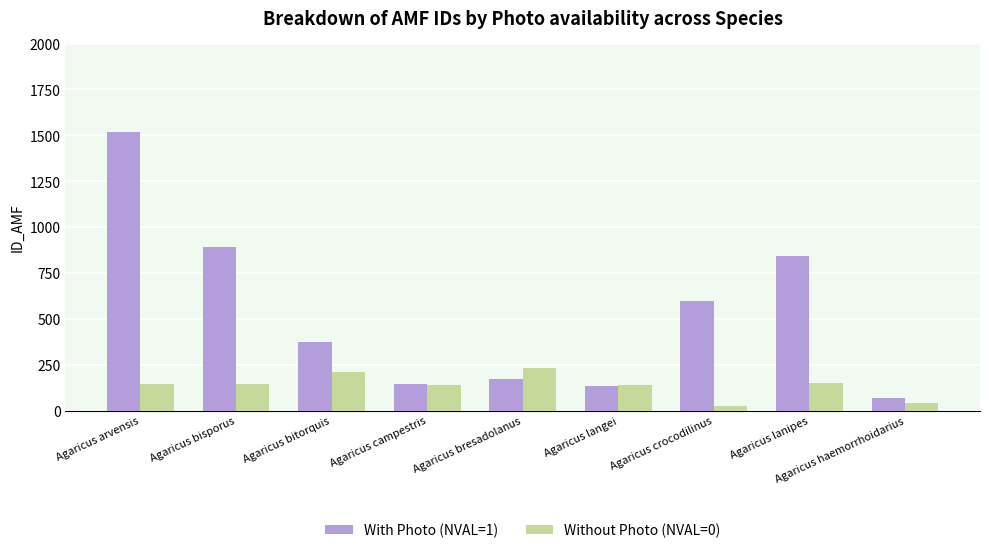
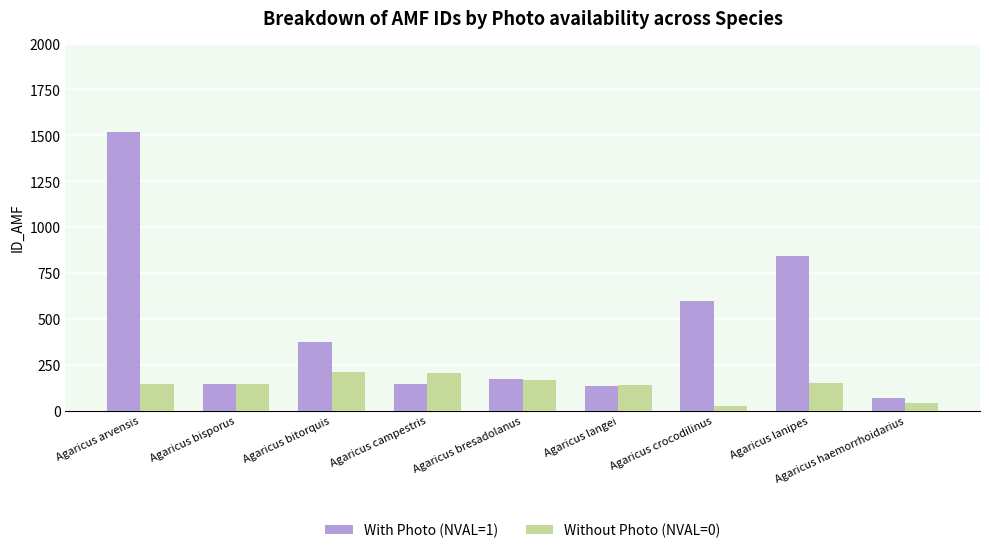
  {
    "With Photo (NVAL=1)": {
      "Agaricus arvensis": 1520,
-     "Agaricus bisporus": 890,
+     "Agaricus bisporus": 140,
      "Agaricus bitorquis": 380,
      "Agaricus campestris": 150,
      "Agaricus bresadolanus": 170,
      "Agaricus langei": 130,
      "Agaricus crocodilinus": 600,
      "Agaricus lanipes": 840,
      "Agaricus haemorrhoidarius": 70
    },
    "Without Photo (NVAL=0)": {
      "Agaricus arvensis": 140,
      "Agaricus bisporus": 150,
      "Agaricus bitorquis": 210,
-     "Agaricus campestris": 140,
-     "Agaricus bresadolanus": 230,
+     "Agaricus campestris": 200,
+     "Agaricus bresadolanus": 170,
      "Agaricus langei": 140,
      "Agaricus crocodilinus": 20,
      "Agaricus lanipes": 150,
      "Agaricus haemorrhoidarius": 40
    }
  }
